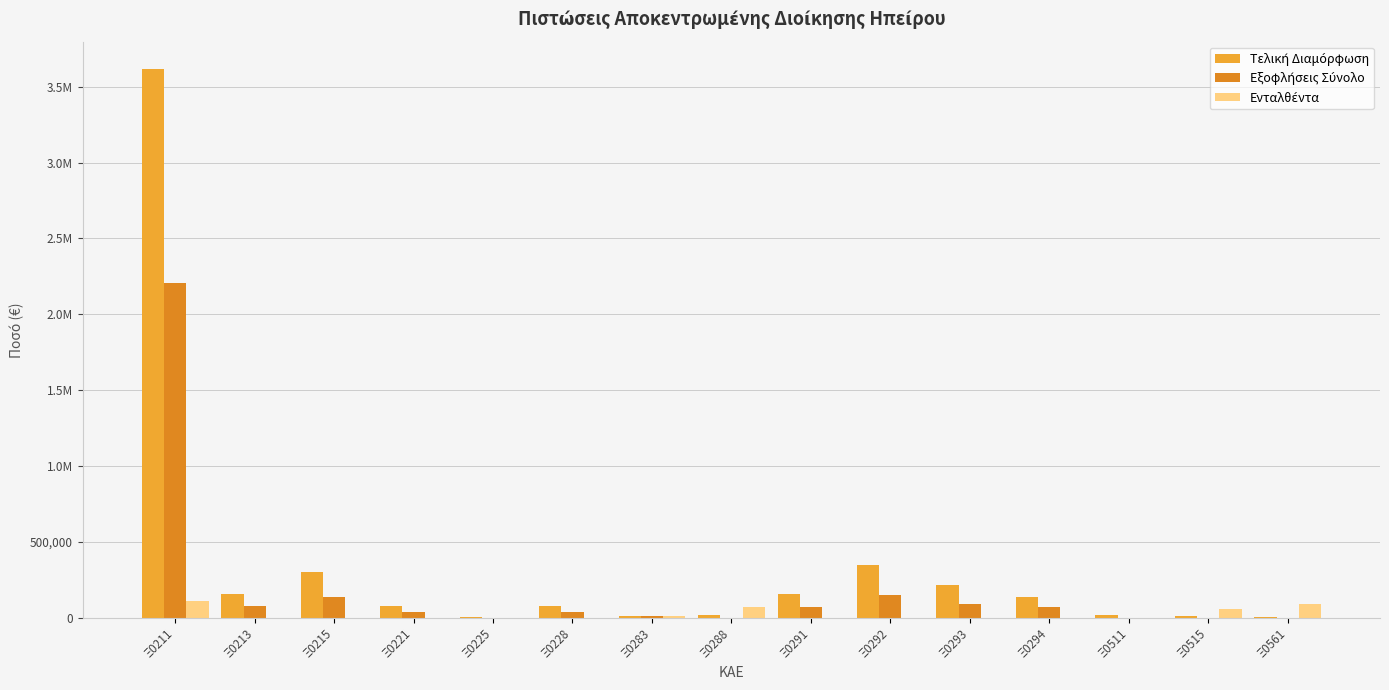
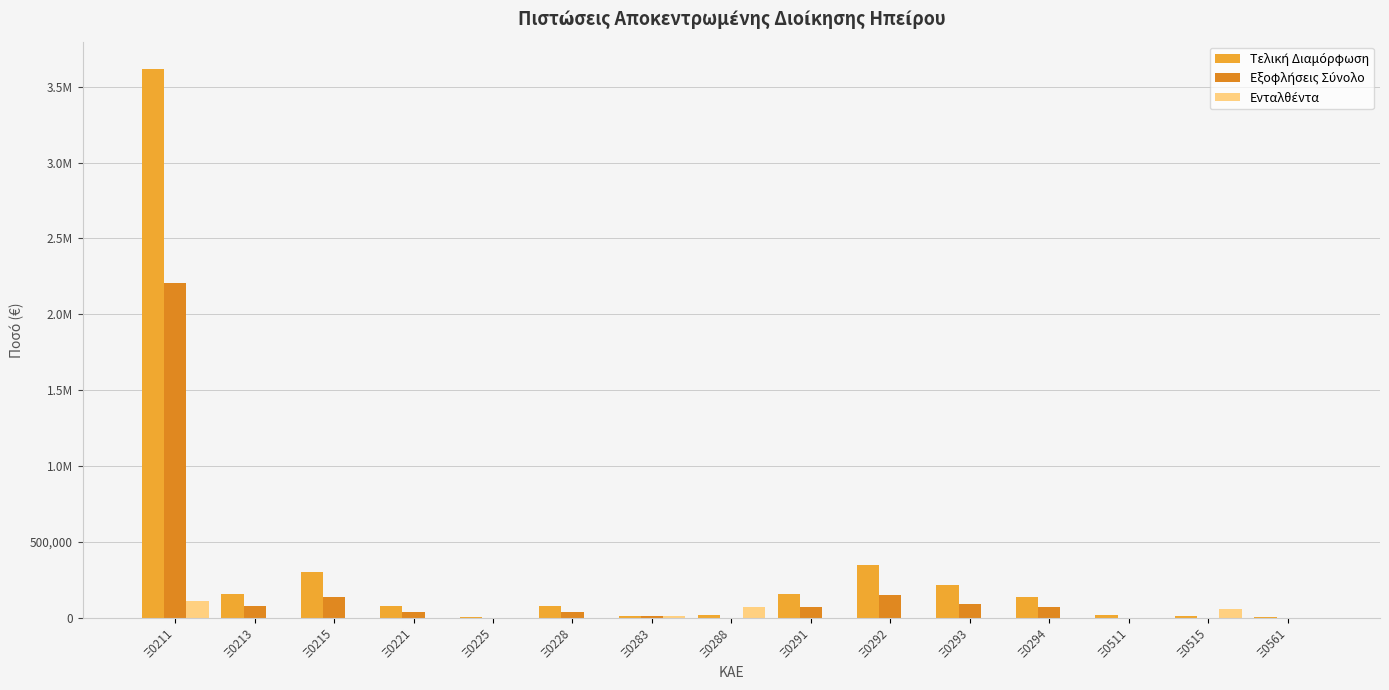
  {
    "Ενταλθέντα": {
      "Ξ0211": "110,000",
      "Ξ0213": "0",
      "Ξ0215": "0",
      "Ξ0221": "0",
      "Ξ0225": "0",
      "Ξ0228": "0",
      "Ξ0288": "70,000",
      "Ξ0291": "0",
      "Ξ0292": "0",
      "Ξ0293": "0",
      "Ξ0294": "0",
      "Ξ0511": "0",
      "Ξ0515": "60,000",
-     "Ξ0561": "90,000"
+     "Ξ0561": "0"
    }
  }
